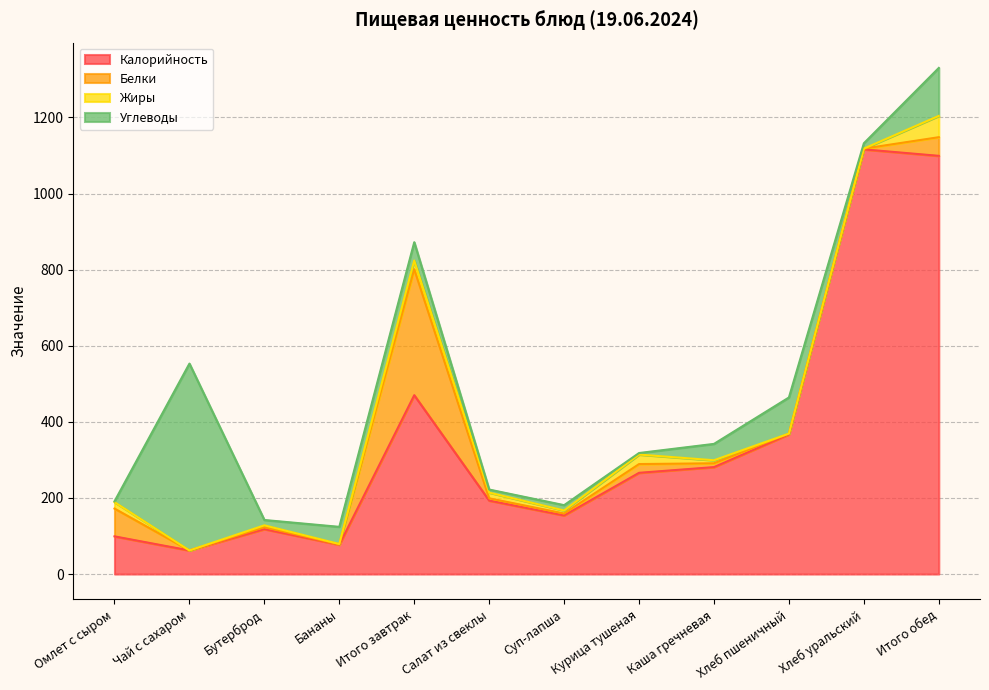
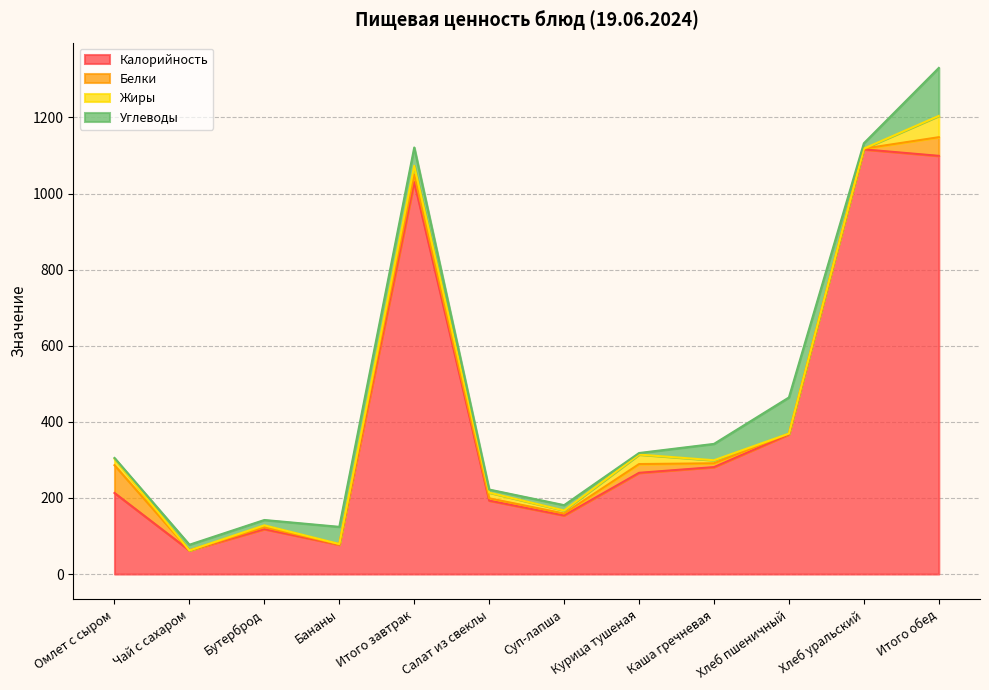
  {
    "Калорийность": {
-     "Омлет с сыром": 100,
-     "Итого завтрак": 470,
+     "Омлет с сыром": 210,
+     "Итого завтрак": 1030,
      "Курица тушеная": 270,
      "Каша гречневая": 280,
      "Итого обед": 1100
    },
    "Белки": {
      "Омлет с сыром": 70,
-     "Итого завтрак": 330,
+     "Итого завтрак": 20,
      "Курица тушеная": 20,
      "Каша гречневая": 10,
      "Итого обед": 50
    },
    "Жиры": {
      "Итого завтрак": 20,
      "Салат из свеклы": 20,
      "Суп-лапша": 10,
      "Каша гречневая": 10,
      "Итого обед": 60
    },
    "Углеводы": {
-     "Чай с сахаром": 490,
+     "Чай с сахаром": 20,
      "Бутерброд": 10,
      "Бананы": 50,
      "Итого завтрак": 50,
      "Салат из свеклы": 10,
      "Суп-лапша": 10,
      "Каша гречневая": 40,
      "Хлеб пшеничный": 100,
      "Хлеб уральский": 10,
      "Итого обед": 130
    }
  }
